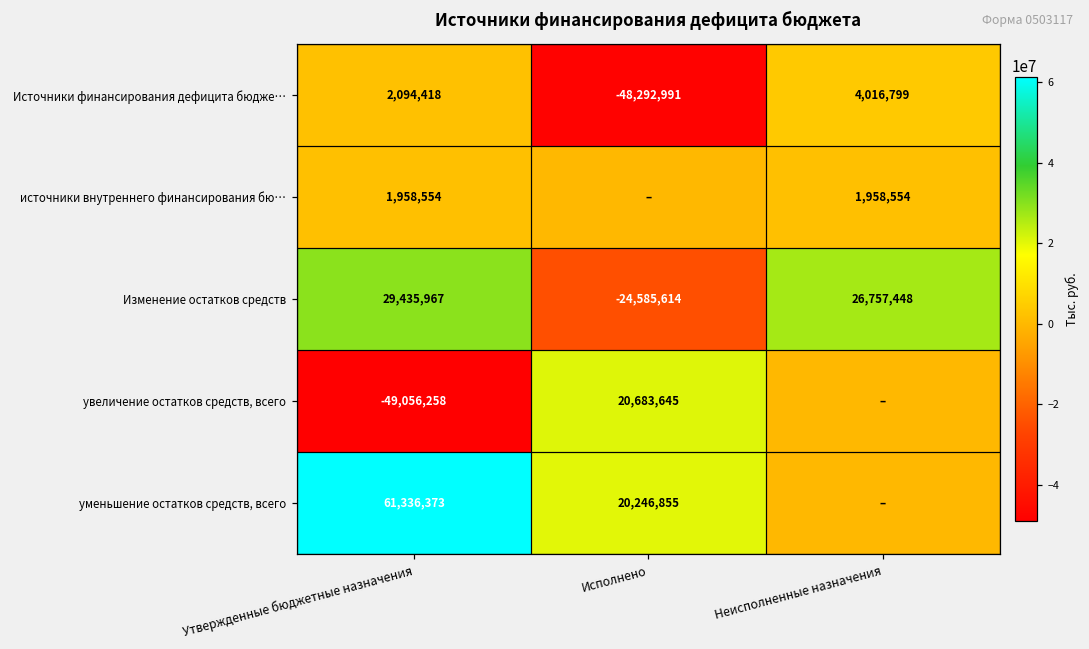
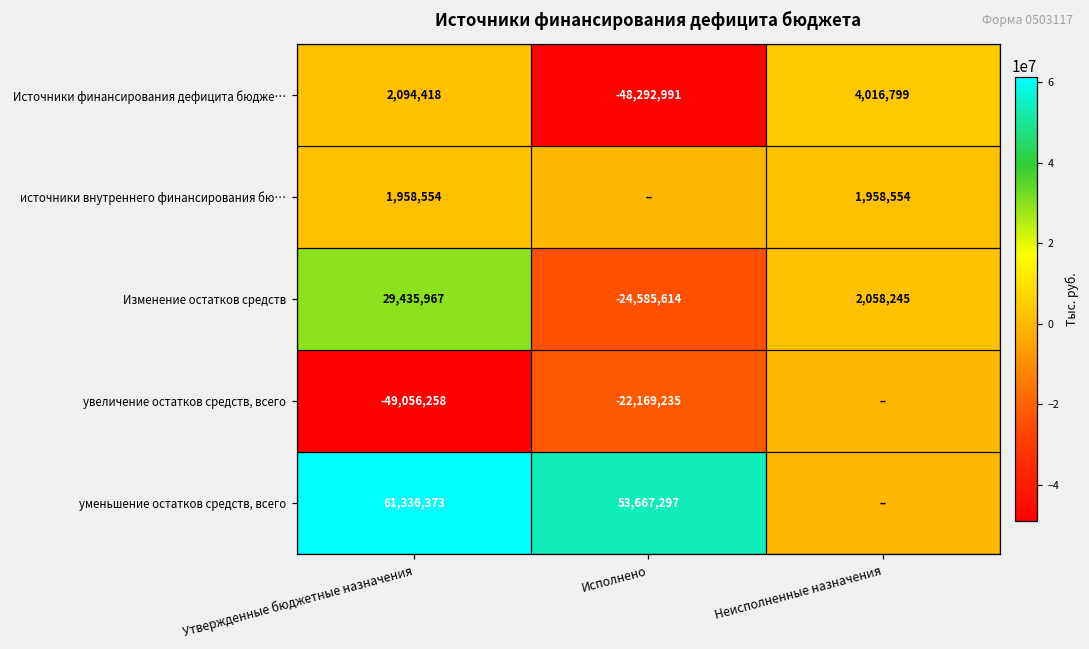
  {
    "Источники финансирования дефицита бюдже…": {
      "Утвержденные бюджетные назначения": "2,094,418",
      "Исполнено": "-48,292,991",
      "Неисполненные назначения": "4,016,799"
    },
    "источники внутреннего финансирования бю…": {
      "Утвержденные бюджетные назначения": "1,958,554",
      "Неисполненные назначения": "1,958,554"
    },
    "Изменение остатков средств": {
      "Утвержденные бюджетные назначения": "29,435,967",
      "Исполнено": "-24,585,614",
-     "Неисполненные назначения": "26,757,448"
+     "Неисполненные назначения": "2,058,245"
    },
    "увеличение остатков средств, всего": {
      "Утвержденные бюджетные назначения": "-49,056,258",
-     "Исполнено": "20,683,645"
+     "Исполнено": "-22,169,235"
    },
    "уменьшение остатков средств, всего": {
      "Утвержденные бюджетные назначения": "61,336,373",
-     "Исполнено": "20,246,855"
+     "Исполнено": "53,667,297"
    }
  }
